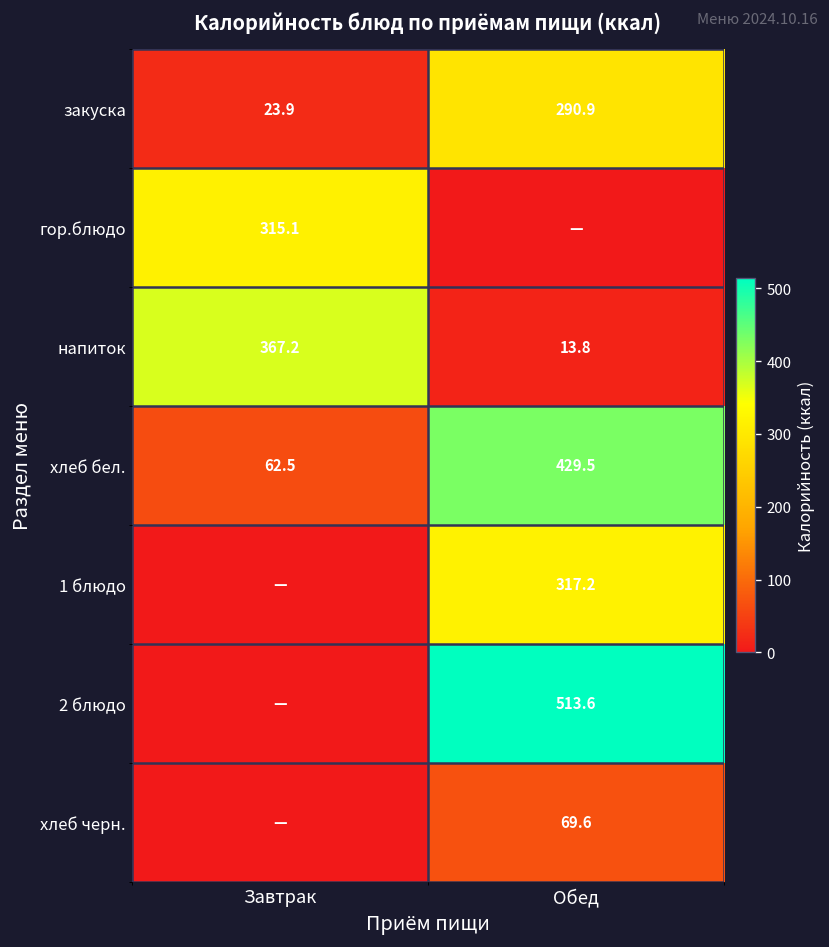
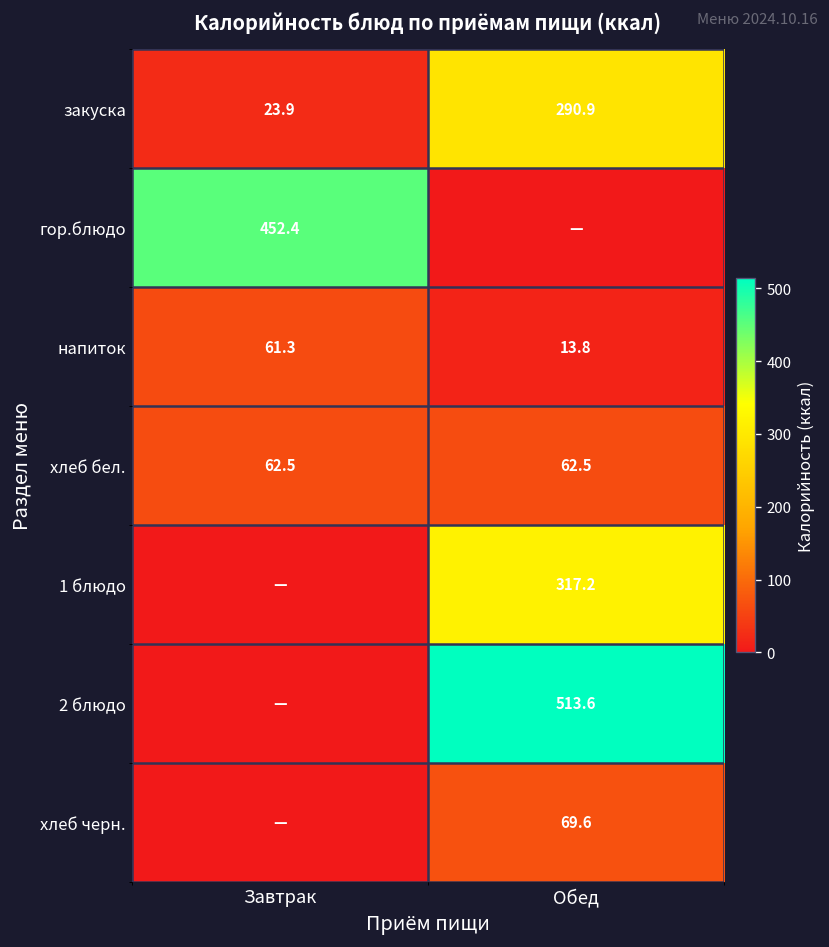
  {
    "закуска": {
      "Завтрак": 23.9,
      "Обед": 290.9
    },
    "гор.блюдо": {
-     "Завтрак": 315.1
+     "Завтрак": 452.4
    },
    "напиток": {
-     "Завтрак": 367.2,
+     "Завтрак": 61.3,
      "Обед": 13.8
    },
    "хлеб бел.": {
      "Завтрак": 62.5,
-     "Обед": 429.5
+     "Обед": 62.5
    },
    "1 блюдо": {
      "Обед": 317.2
    },
    "2 блюдо": {
      "Обед": 513.6
    },
    "хлеб черн.": {
      "Обед": 69.6
    }
  }
